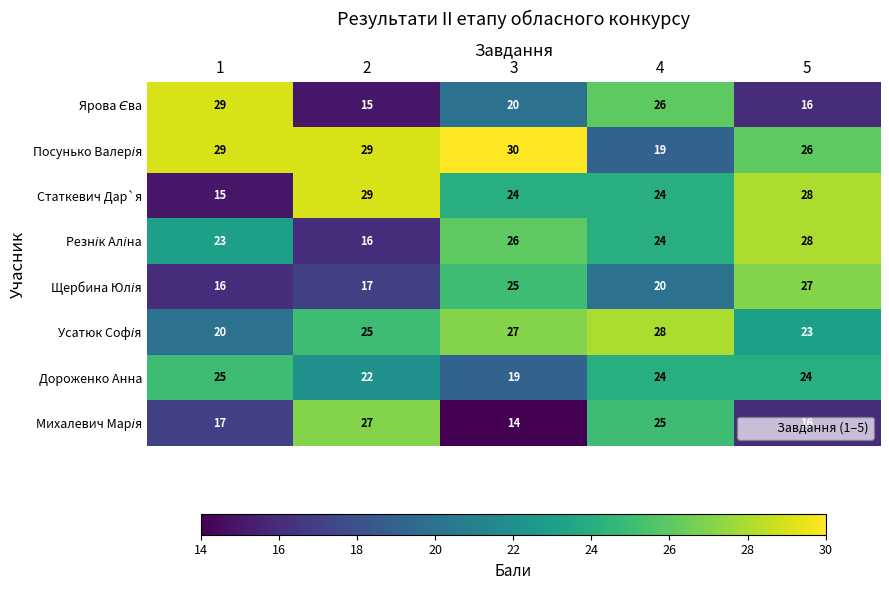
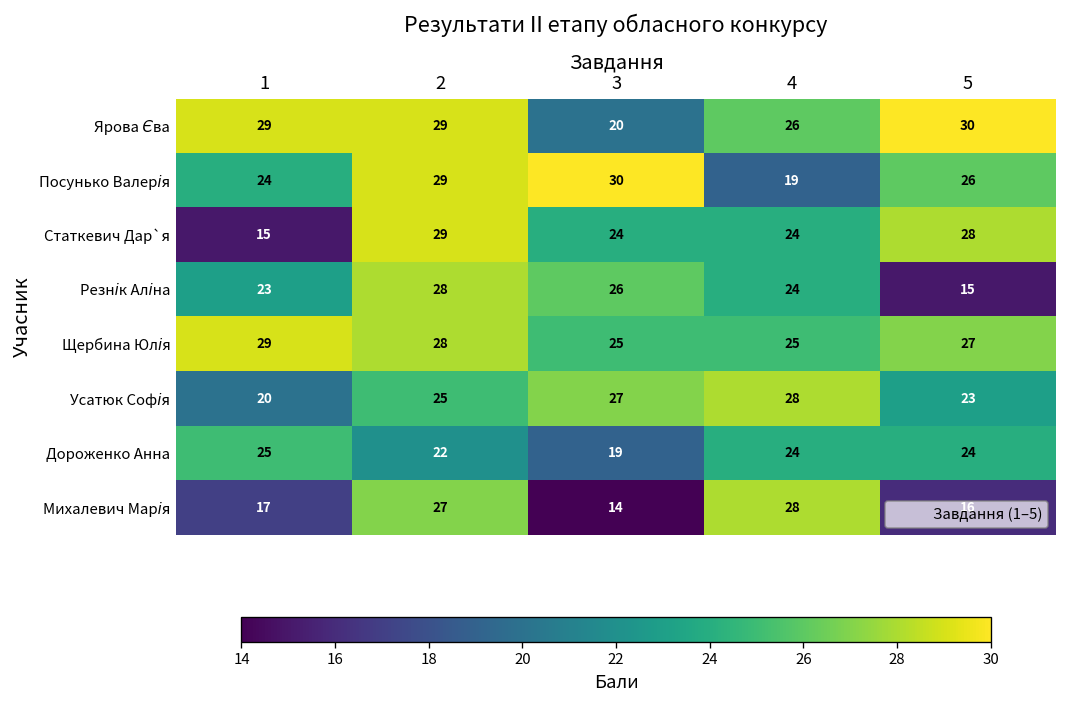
  {
    "Ярова Єва": {
      "1": 29,
-     "2": 15,
+     "2": 29,
      "3": 20,
      "4": 26,
-     "5": 16
+     "5": 30
    },
    "Посунько Валерія": {
-     "1": 29,
+     "1": 24,
      "2": 29,
      "3": 30,
      "4": 19,
      "5": 26
    },
    "Статкевич Дар`я": {
      "1": 15,
      "2": 29,
      "3": 24,
      "4": 24,
      "5": 28
    },
    "Резнік Аліна": {
      "1": 23,
-     "2": 16,
+     "2": 28,
      "3": 26,
      "4": 24,
-     "5": 28
+     "5": 15
    },
    "Щербина Юлія": {
-     "1": 16,
-     "2": 17,
+     "1": 29,
+     "2": 28,
      "3": 25,
-     "4": 20,
+     "4": 25,
      "5": 27
    },
    "Усатюк Софія": {
      "1": 20,
      "2": 25,
      "3": 27,
      "4": 28,
      "5": 23
    },
    "Дороженко Анна": {
      "1": 25,
      "2": 22,
      "3": 19,
      "4": 24,
      "5": 24
    },
    "Михалевич Марія": {
      "1": 17,
      "2": 27,
      "3": 14,
-     "4": 25
+     "4": 28
    }
  }
